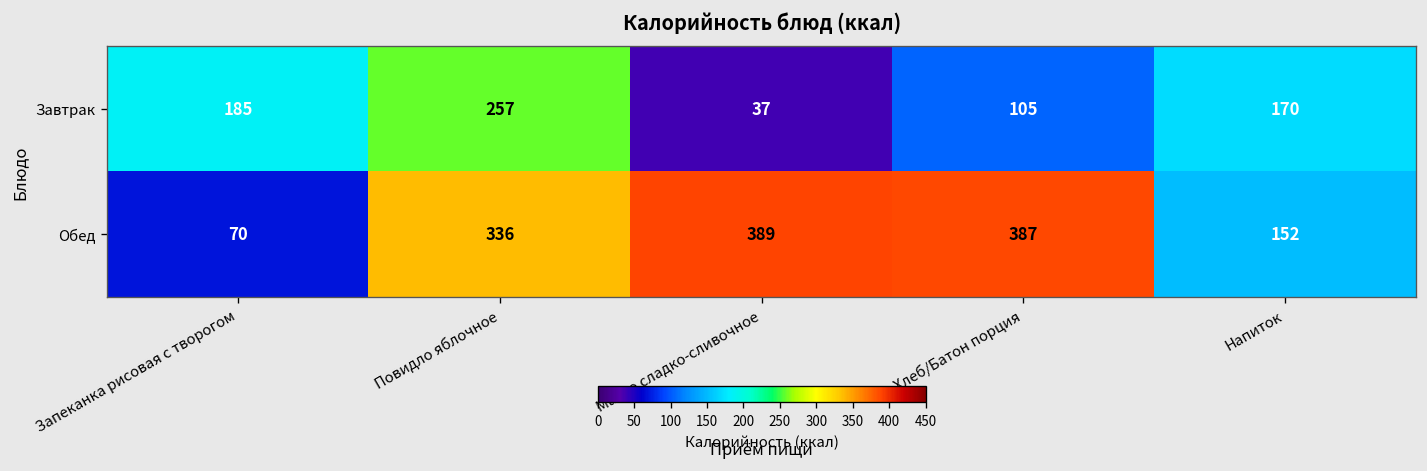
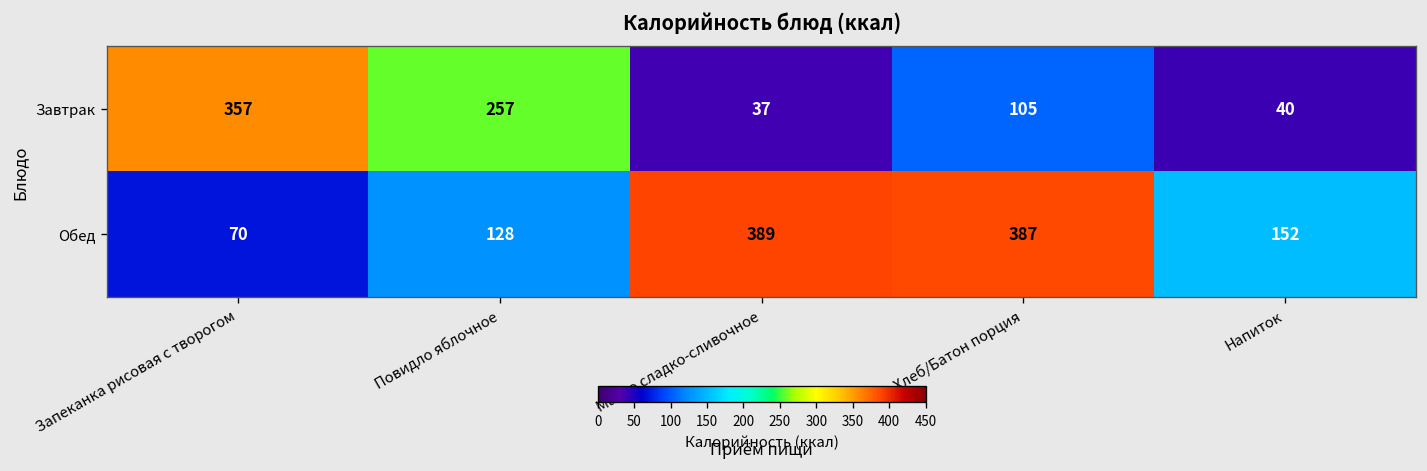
  {
    "Завтрак": {
-     "Запеканка рисовая с творогом": 185,
+     "Запеканка рисовая с творогом": 357,
      "Повидло яблочное": 257,
      "Масло сладко-сливочное": 37,
      "Хлеб/Батон порция": 105,
-     "Напиток": 170
+     "Напиток": 40
    },
    "Обед": {
      "Запеканка рисовая с творогом": 70,
-     "Повидло яблочное": 336,
+     "Повидло яблочное": 128,
      "Масло сладко-сливочное": 389,
      "Хлеб/Батон порция": 387,
      "Напиток": 152
    }
  }
